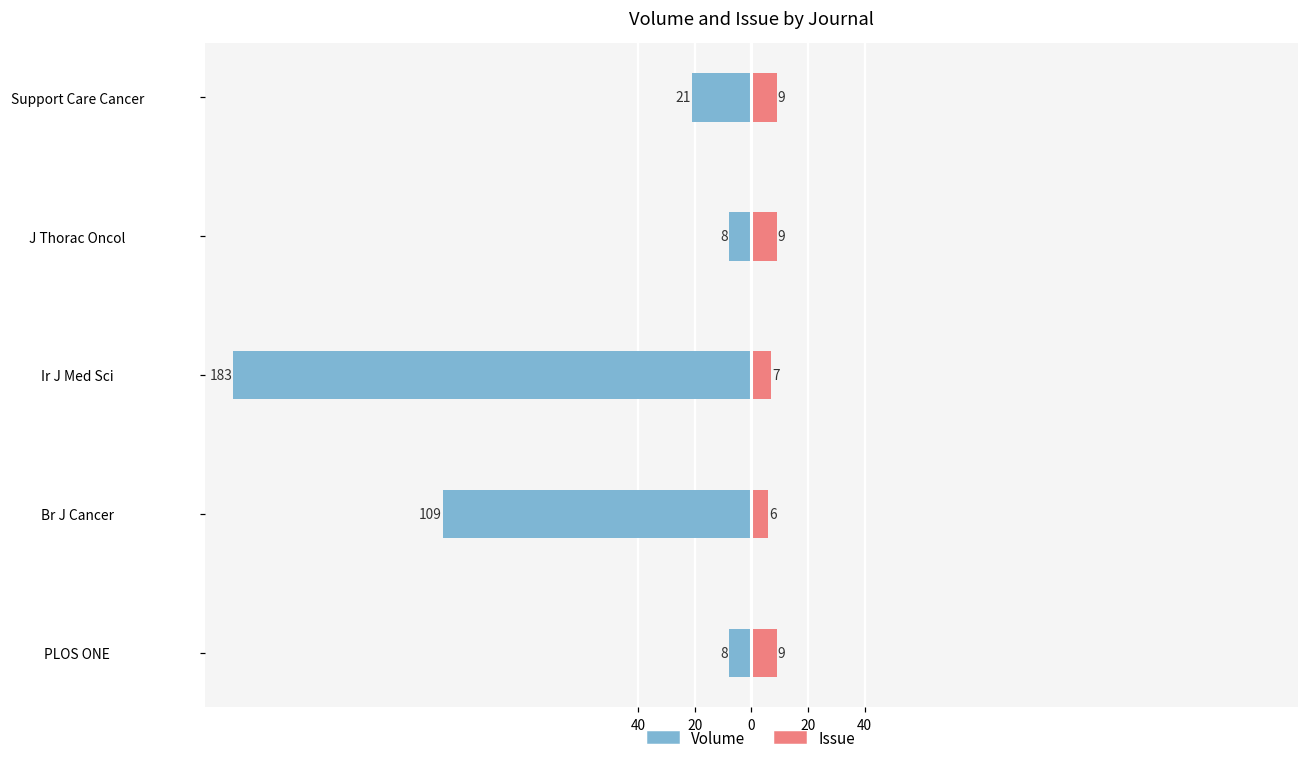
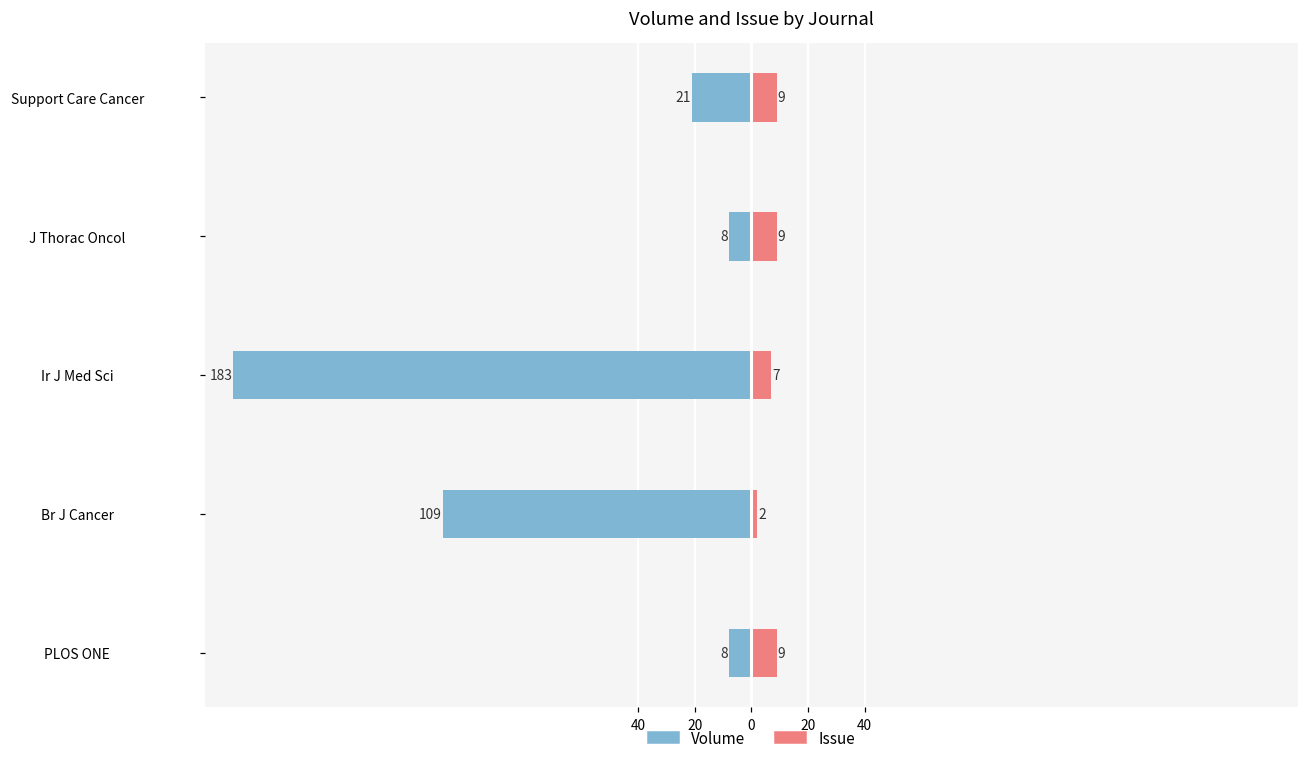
  {
    "Issue": {
      "Support Care Cancer": 9,
      "J Thorac Oncol": 9,
      "Ir J Med Sci": 7,
-     "Br J Cancer": 6,
+     "Br J Cancer": 2,
      "PLOS ONE": 9
    }
  }
